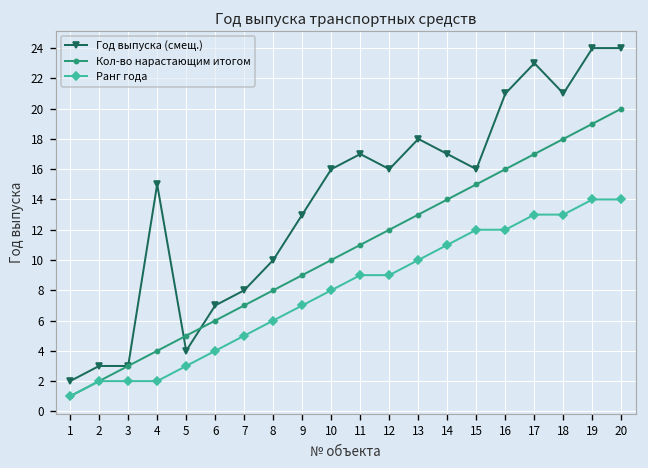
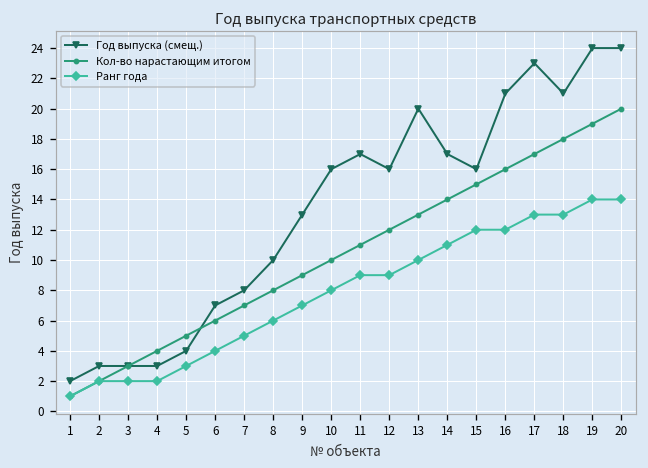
  {
    "Год выпуска (смещ.)": {
      "1": 2.0,
      "2": 3.0,
-     "4": 15.0,
+     "4": 3.0,
      "5": 4.0,
      "6": 7.0,
      "7": 8.0,
      "8": 10.0,
      "9": 13.0,
      "10": 16.0,
      "11": 17.0,
      "12": 16.0,
-     "13": 18.0,
+     "13": 20.0,
      "14": 17.0,
      "15": 16.0,
      "16": 21.0,
      "17": 23.0,
      "18": 21.0,
      "19": 24.0,
      "20": 24.0
    }
  }
